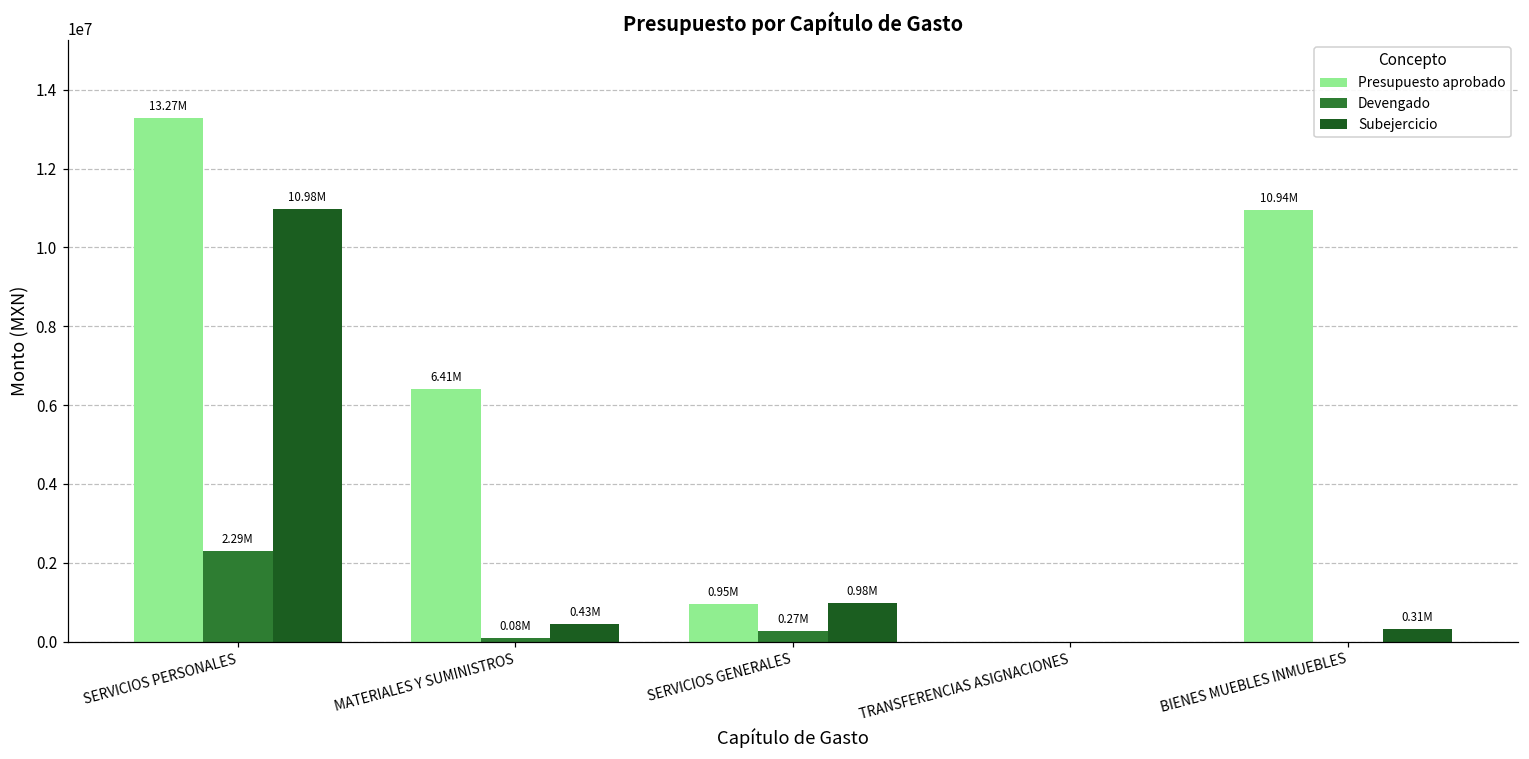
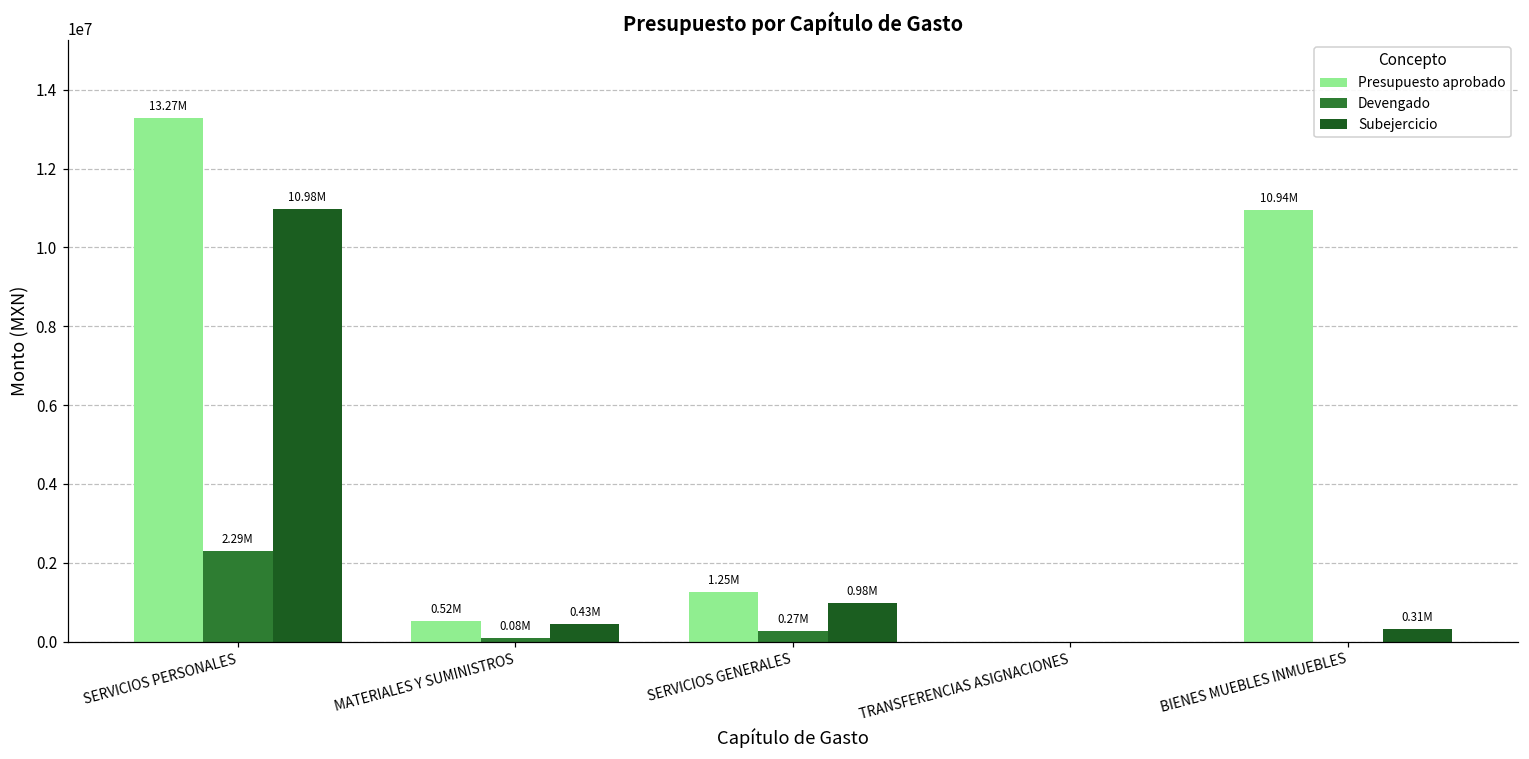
  {
    "Presupuesto aprobado": {
      "SERVICIOS PERSONALES": "13.27M",
-     "MATERIALES Y SUMINISTROS": "6.41M",
-     "SERVICIOS GENERALES": "0.95M",
+     "MATERIALES Y SUMINISTROS": "0.52M",
+     "SERVICIOS GENERALES": "1.25M",
      "BIENES MUEBLES INMUEBLES": "10.94M"
    }
  }
